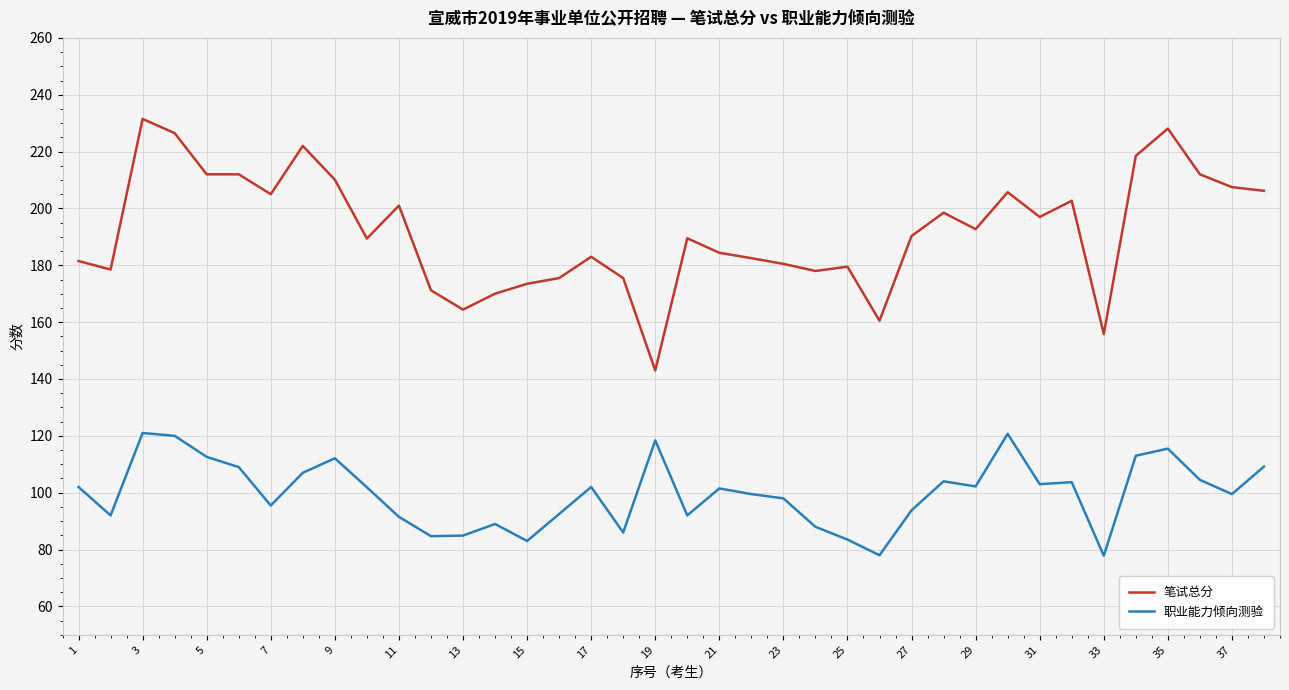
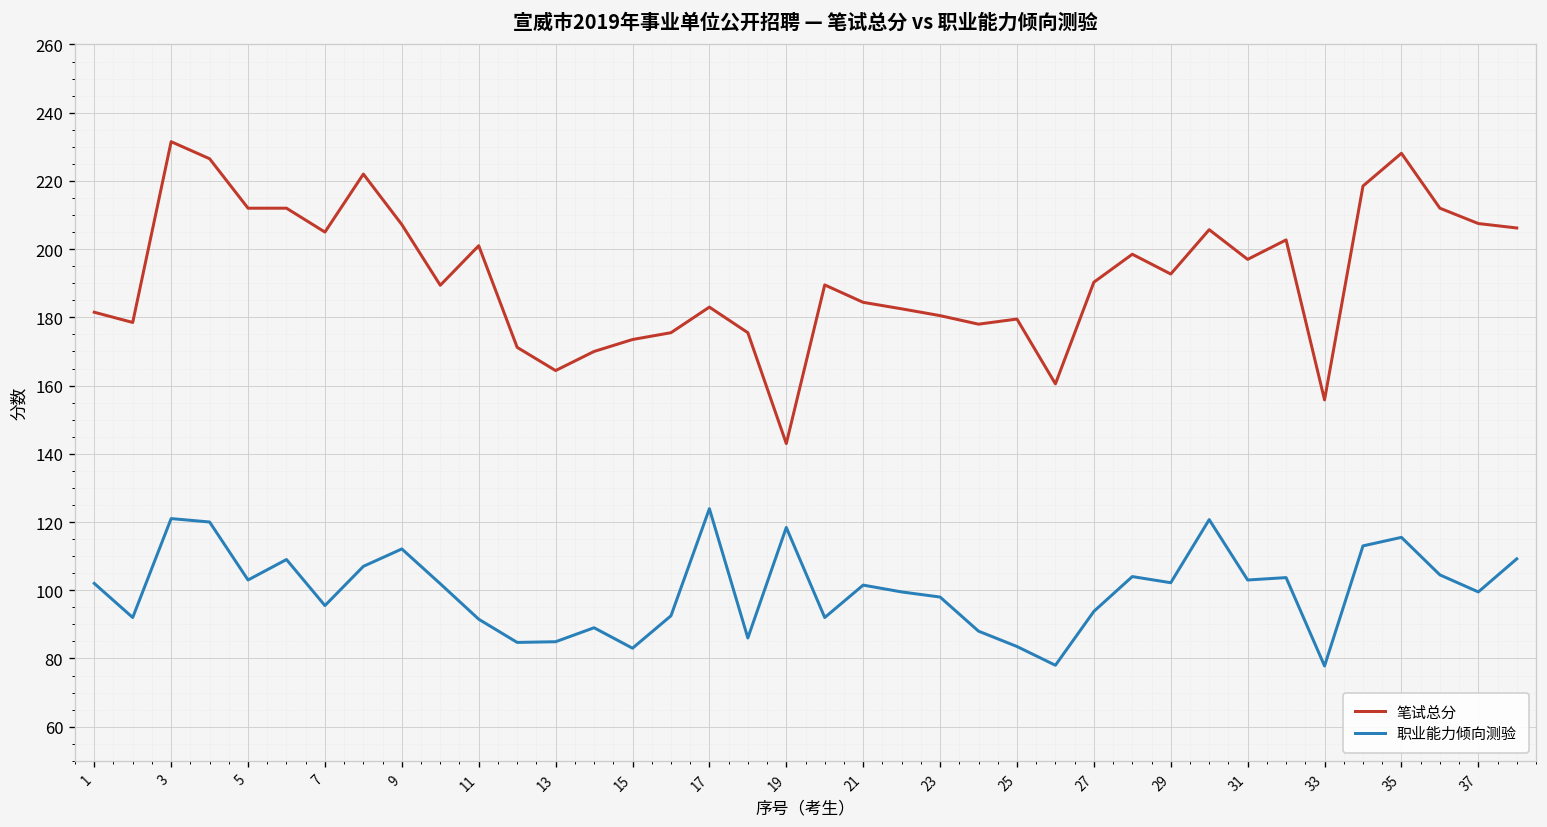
  {
    "笔试总分": {
      "1": 182,
      "3": 232,
      "5": 212,
      "7": 205,
-     "9": 210,
+     "9": 207,
      "11": 201,
      "13": 164,
      "15": 174,
      "17": 183,
      "19": 143,
      "21": 184,
      "23": 181,
      "25": 180,
      "27": 190,
      "29": 193,
      "31": 197,
      "33": 156,
      "35": 228,
      "37": 208
    },
    "职业能力倾向测验": {
      "1": 102,
      "3": 121,
-     "5": 113,
+     "5": 103,
      "7": 96,
      "9": 112,
      "11": 92,
      "13": 85,
      "15": 83,
-     "17": 102,
+     "17": 124,
      "19": 118,
      "21": 102,
      "23": 98,
      "25": 84,
      "27": 94,
      "29": 102,
      "31": 103,
      "33": 78,
      "35": 116,
      "37": 100
    }
  }
